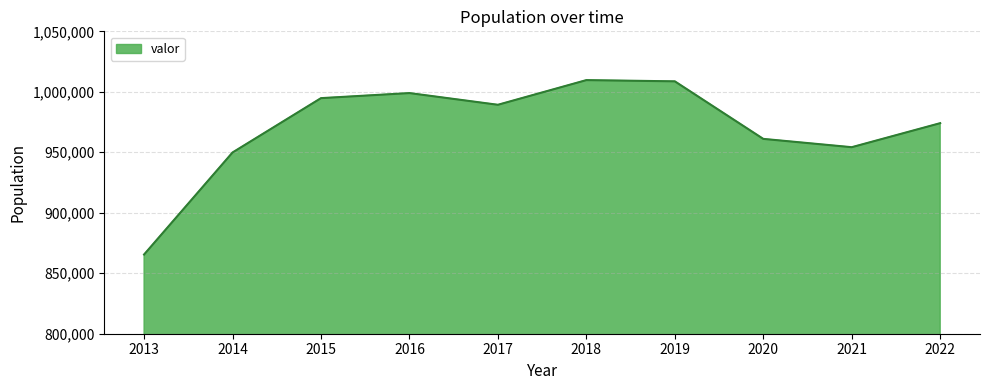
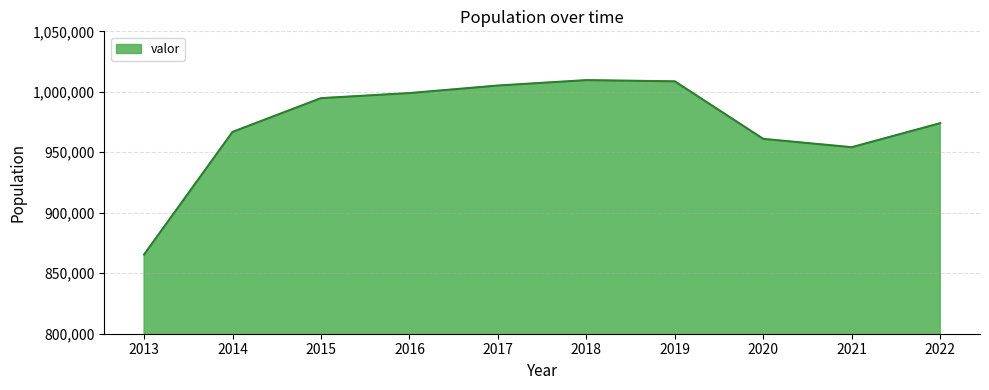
  {
    "2013": "865,000",
-   "2014": "950,000",
+   "2014": "967,000",
    "2015": "995,000",
    "2016": "999,000",
-   "2017": "989,000",
+   "2017": "1,005,000",
    "2018": "1,010,000",
    "2019": "1,009,000",
    "2020": "961,000",
    "2021": "954,000",
    "2022": "974,000"
  }
